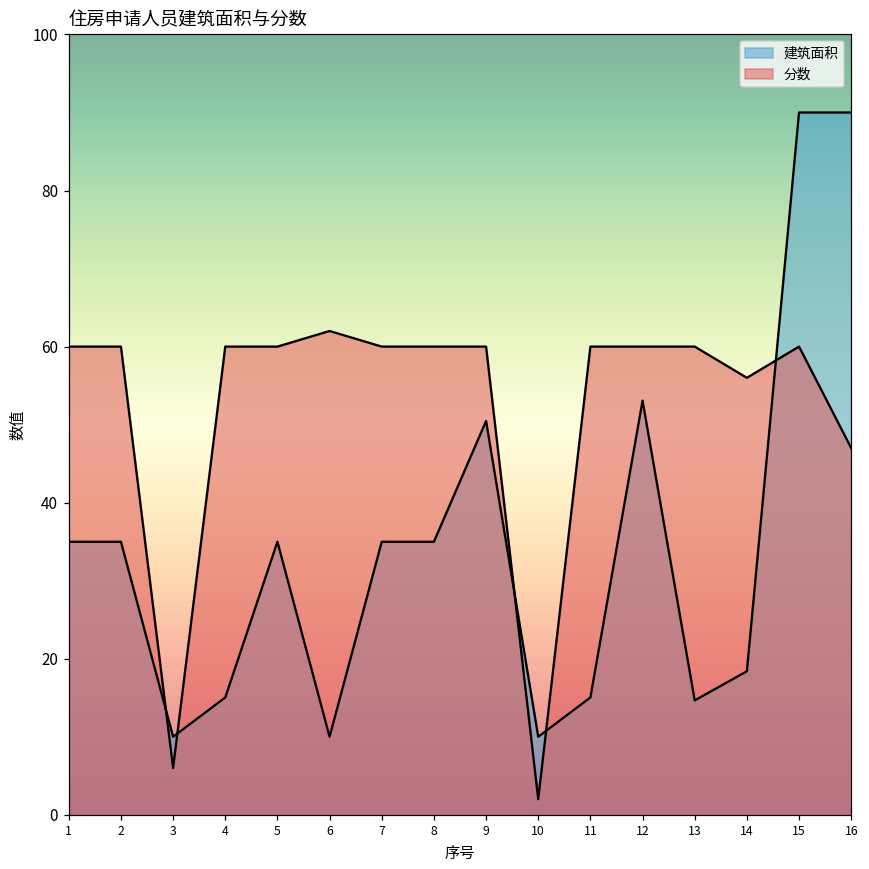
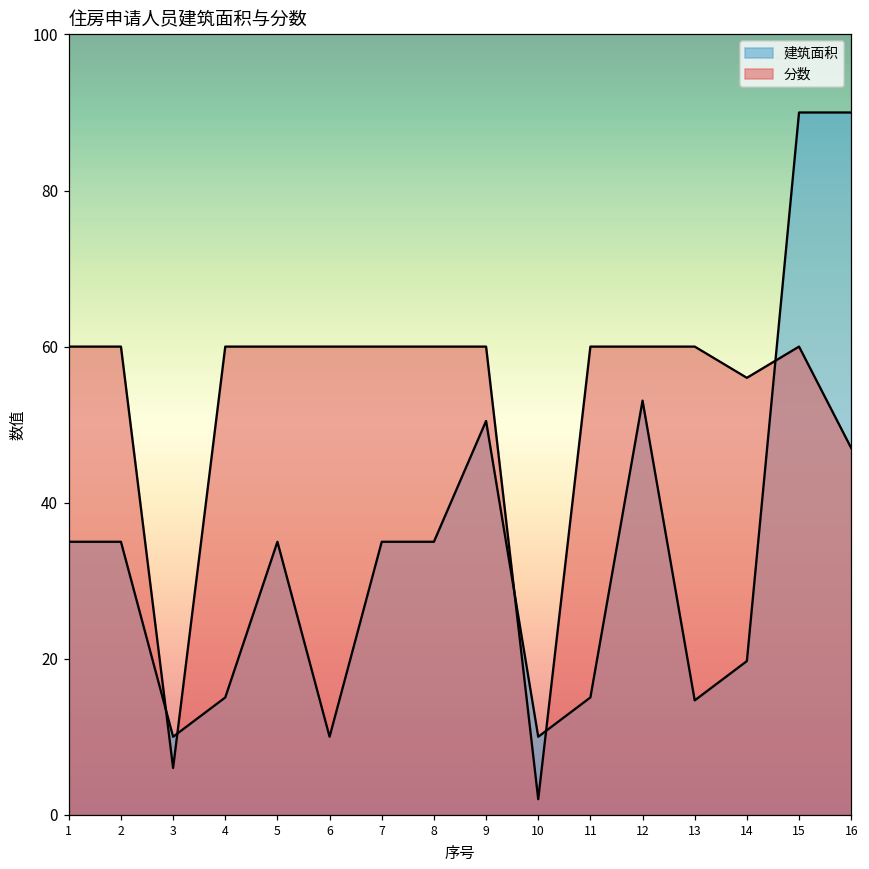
  {
    "建筑面积": {
      "1": 35,
      "2": 35,
      "3": 10,
      "4": 15,
      "5": 35,
      "6": 10,
      "7": 35,
      "8": 35,
      "9": 50,
      "10": 10,
      "11": 15,
      "12": 53,
      "13": 15,
-     "14": 18,
+     "14": 20,
      "15": 90,
      "16": 90
    },
    "分数": {
      "1": 60,
      "2": 60,
      "3": 6,
      "4": 60,
      "5": 60,
-     "6": 62,
+     "6": 60,
      "7": 60,
      "8": 60,
      "9": 60,
      "10": 2,
      "11": 60,
      "12": 60,
      "13": 60,
      "14": 56,
      "15": 60,
      "16": 47
    }
  }
